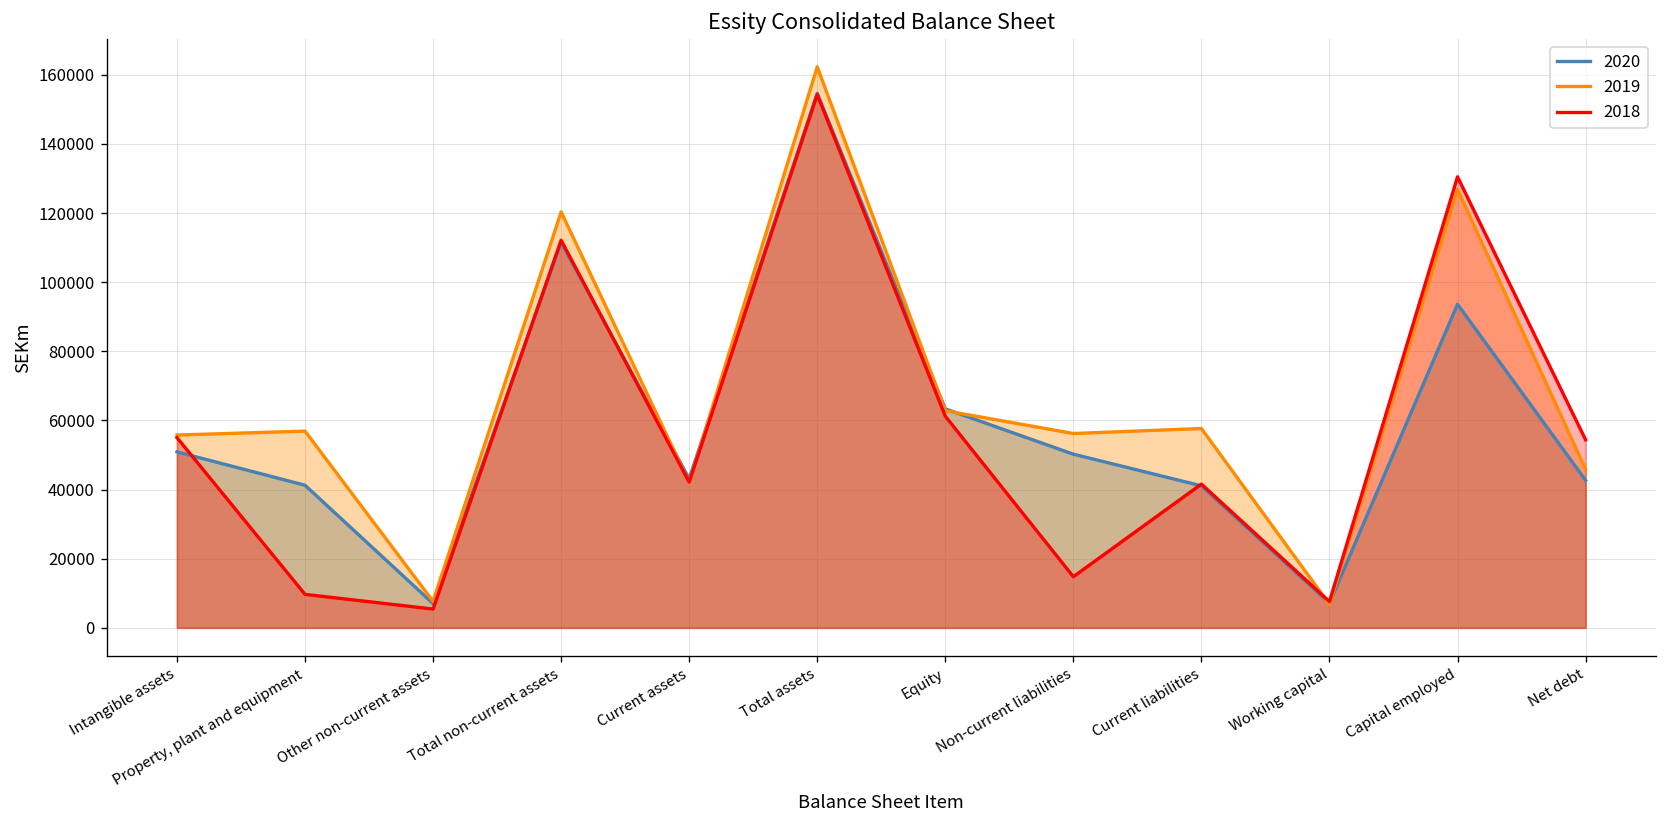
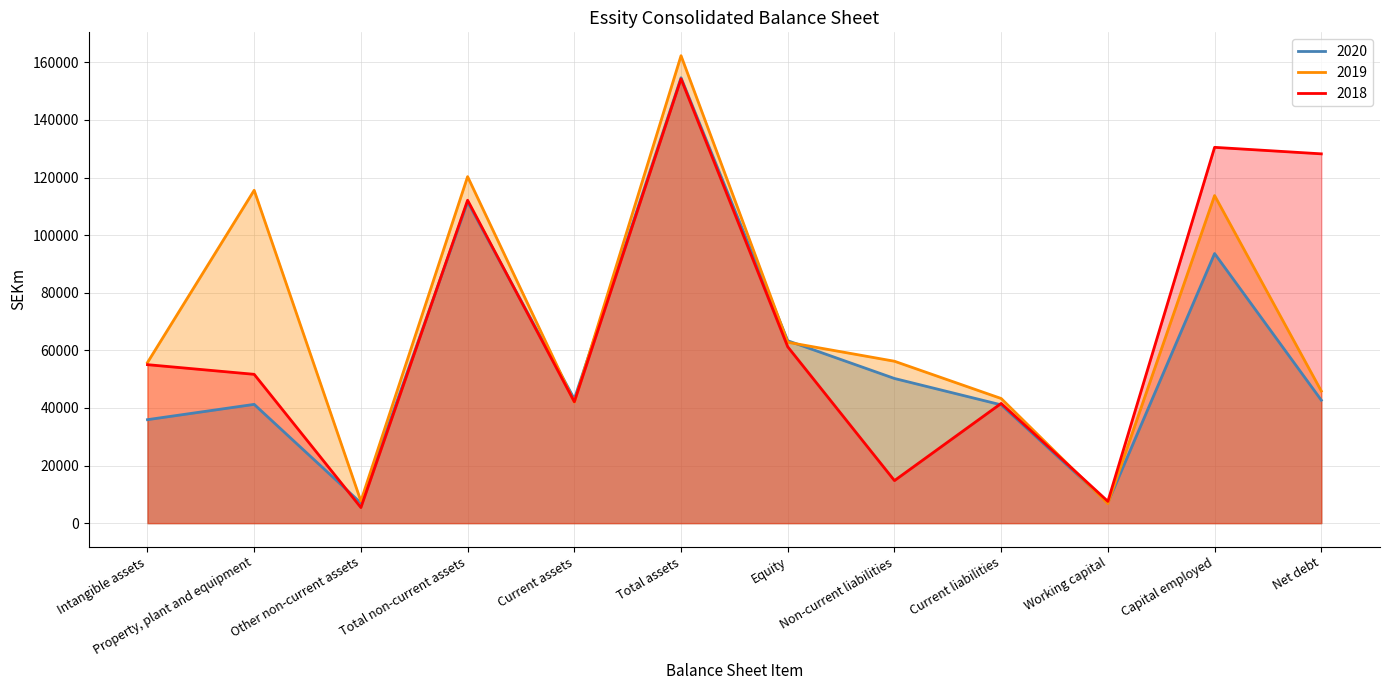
  {
    "2020": {
-     "Intangible assets": 51000,
+     "Intangible assets": 36000,
      "Property, plant and equipment": 41000,
      "Current assets": 43000,
      "Non-current liabilities": 50000,
      "Capital employed": 94000,
      "Net debt": 43000
    },
    "2019": {
-     "Property, plant and equipment": 57000,
+     "Property, plant and equipment": 116000,
      "Total non-current assets": 120000,
      "Total assets": 162000,
      "Non-current liabilities": 56000,
-     "Current liabilities": 58000,
-     "Capital employed": 127000,
+     "Current liabilities": 43000,
+     "Capital employed": 114000,
      "Net debt": 46000
    },
    "2018": {
-     "Property, plant and equipment": 10000,
+     "Property, plant and equipment": 52000,
      "Other non-current assets": 5000,
      "Equity": 61000,
      "Non-current liabilities": 15000,
      "Capital employed": 130000,
-     "Net debt": 54000
+     "Net debt": 128000
    }
  }
